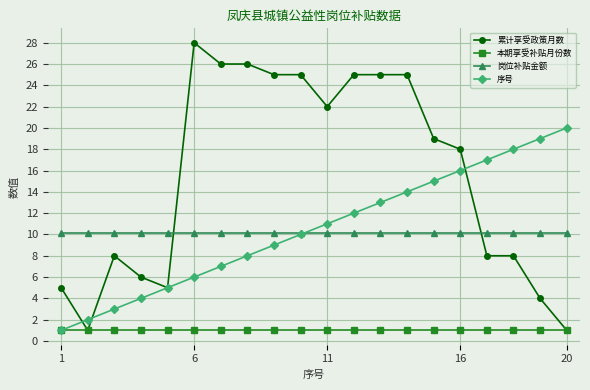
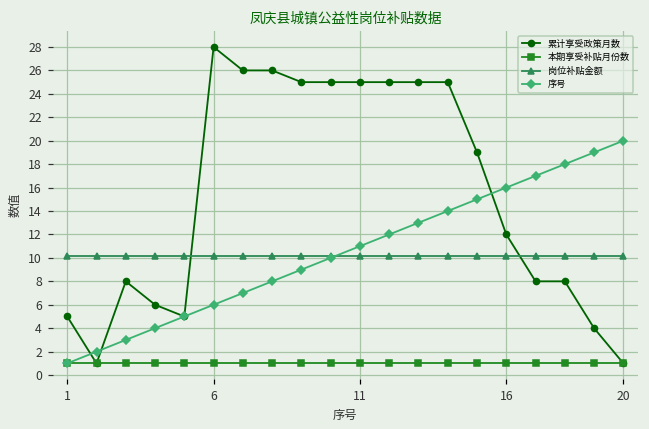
  {
    "累计享受政策月数": {
      "1": 5,
      "6": 28,
-     "11": 22,
-     "16": 18
+     "11": 25,
+     "16": 12
    }
  }
